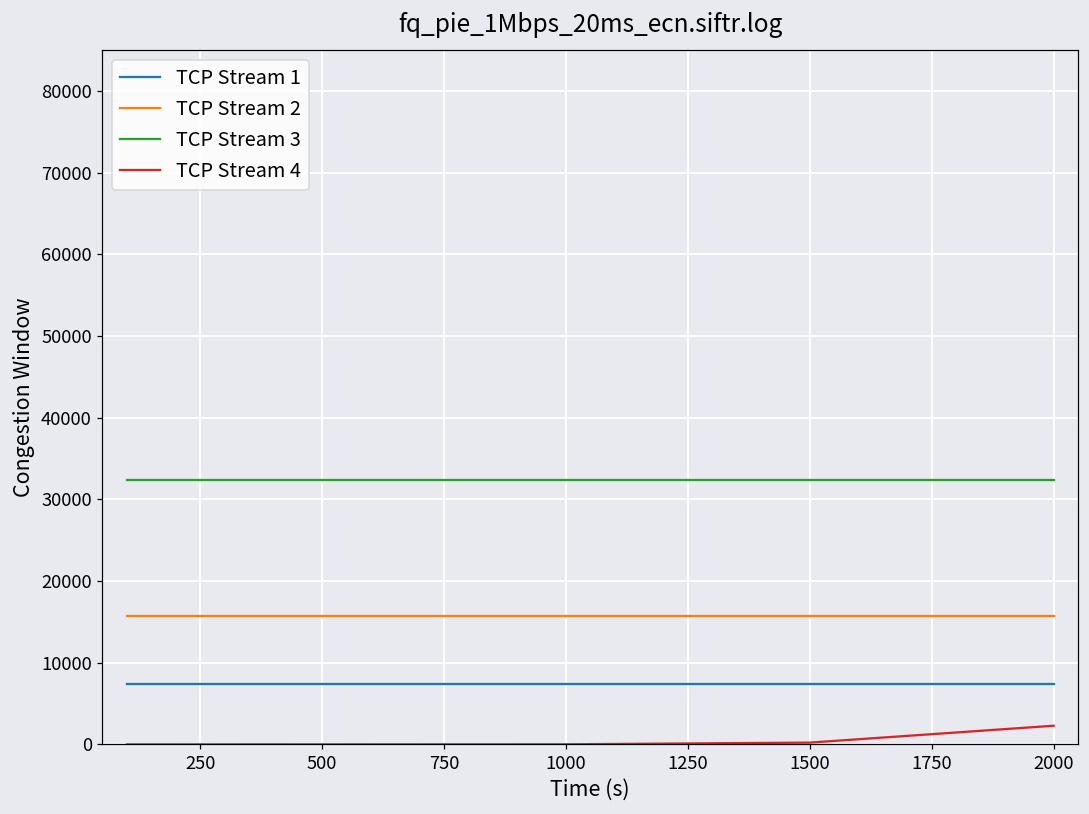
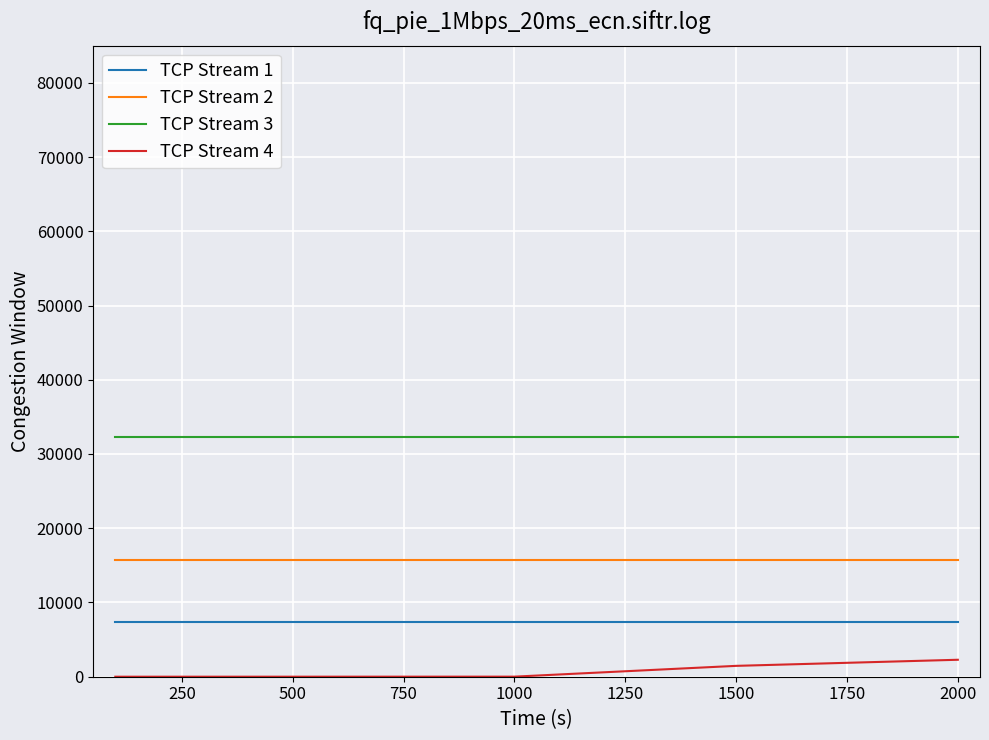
  {
    "TCP Stream 1": {
      "500": 7000,
      "1000": 7000,
      "1500": 7000,
      "2000": 7000
    },
    "TCP Stream 2": {
      "500": 16000,
      "1000": 16000,
      "1500": 16000,
      "2000": 16000
    },
    "TCP Stream 3": {
      "500": 32000,
      "1000": 32000,
      "1500": 32000,
      "2000": 32000
    },
    "TCP Stream 4": {
      "500": 0,
      "1000": 0,
-     "1500": 0,
+     "1500": 1000,
      "2000": 2000
    }
  }
